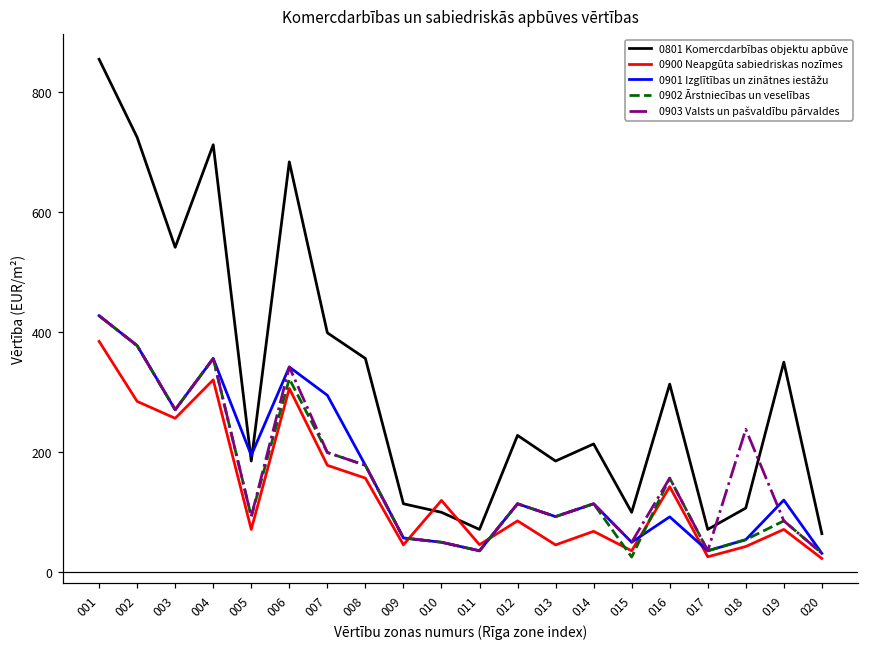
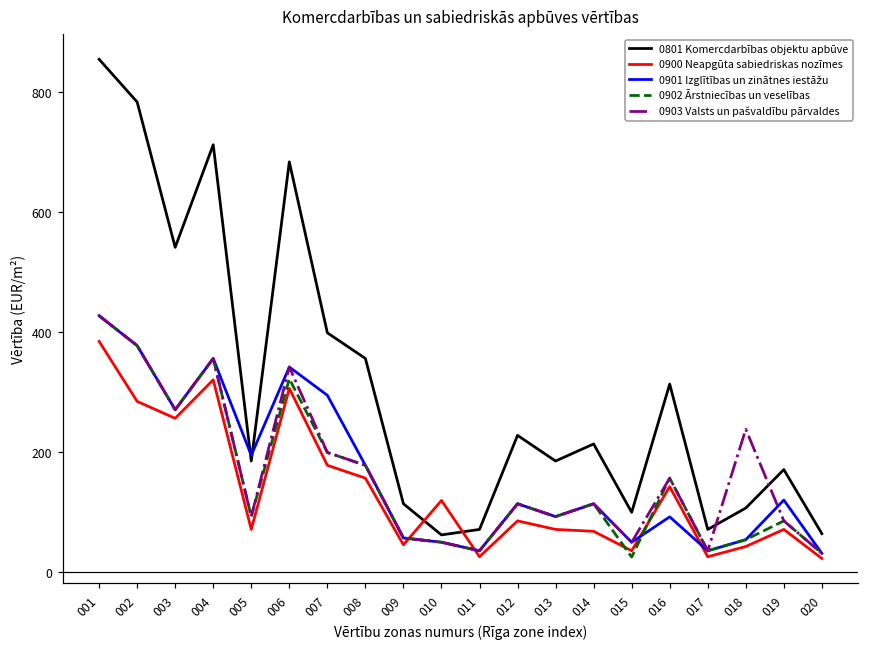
  {
    "0801 Komercdarbības objektu apbūve": {
      "001": 850,
-     "002": 720,
+     "002": 780,
      "003": 540,
      "004": 710,
      "005": 180,
      "006": 680,
      "007": 400,
      "008": 360,
      "009": 110,
-     "010": 100,
+     "010": 60,
      "011": 70,
      "012": 230,
      "013": 180,
      "014": 210,
      "015": 100,
      "016": 310,
      "017": 70,
      "018": 110,
-     "019": 350,
+     "019": 170,
      "020": 60
    },
    "0900 Neapgūta sabiedriskas nozīmes": {
      "001": 380,
      "002": 280,
      "003": 260,
      "004": 320,
      "005": 70,
      "006": 310,
      "007": 180,
      "008": 160,
      "009": 50,
      "010": 120,
-     "011": 50,
+     "011": 30,
      "012": 90,
-     "013": 50,
+     "013": 70,
      "014": 70,
      "015": 40,
      "016": 140,
      "017": 30,
      "018": 40,
      "019": 70,
      "020": 20
    },
    "0901 Izglītības un zinātnes iestāžu": {
      "005": 190,
      "007": 290,
      "016": 90,
      "019": 120
    },
    "0902 Ārstniecības un veselības": {
      "006": 320,
      "015": 30
    },
    "0903 Valsts un pašvaldību pārvaldes": {
      "018": 240
    }
  }
